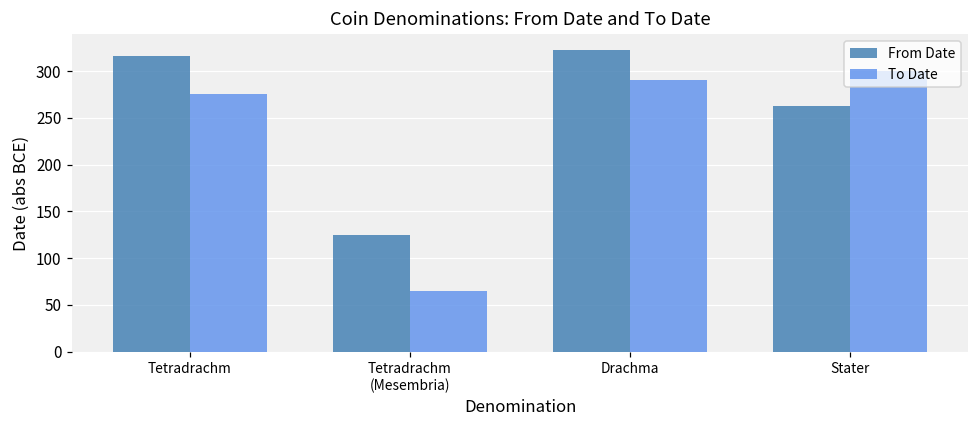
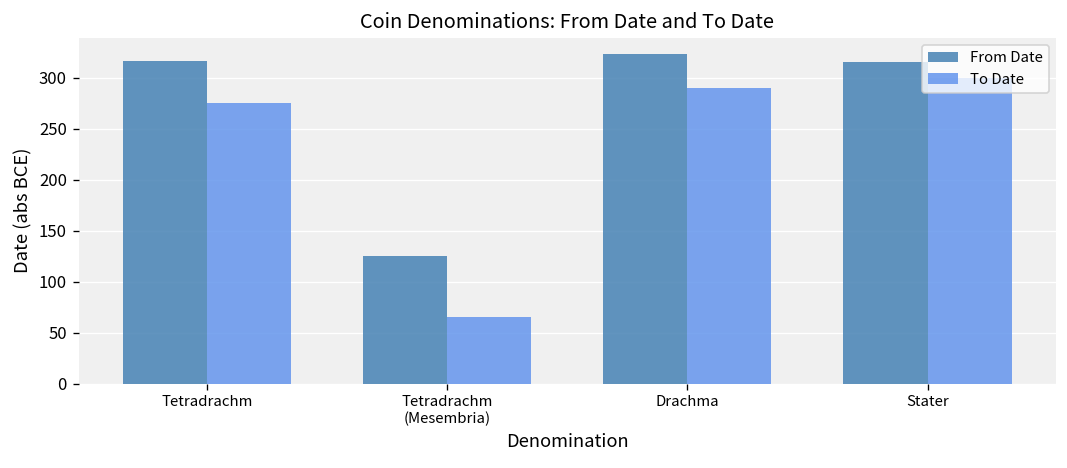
  {
    "From Date": {
      "Tetradrachm": 320,
      "Tetradrachm (Mesembria)": 130,
      "Drachma": 320,
-     "Stater": 260
+     "Stater": 320
    },
    "To Date": {
      "Tetradrachm": 280,
      "Tetradrachm (Mesembria)": 70,
      "Drachma": 290
    }
  }
